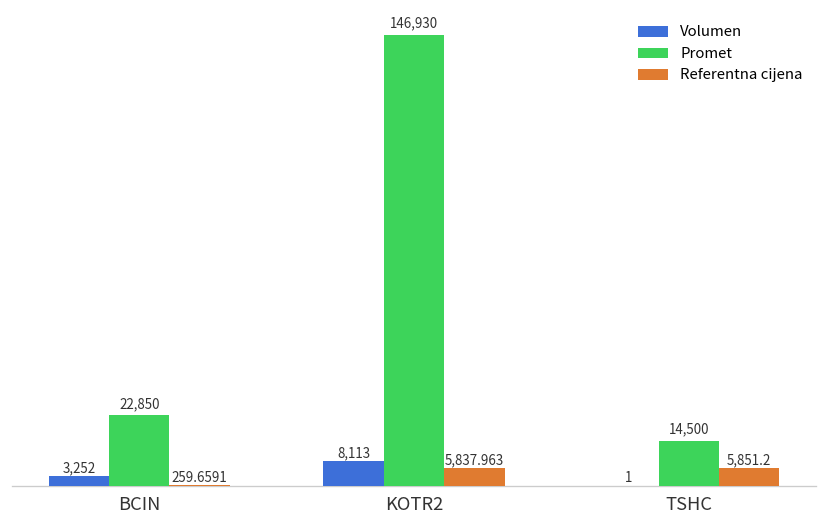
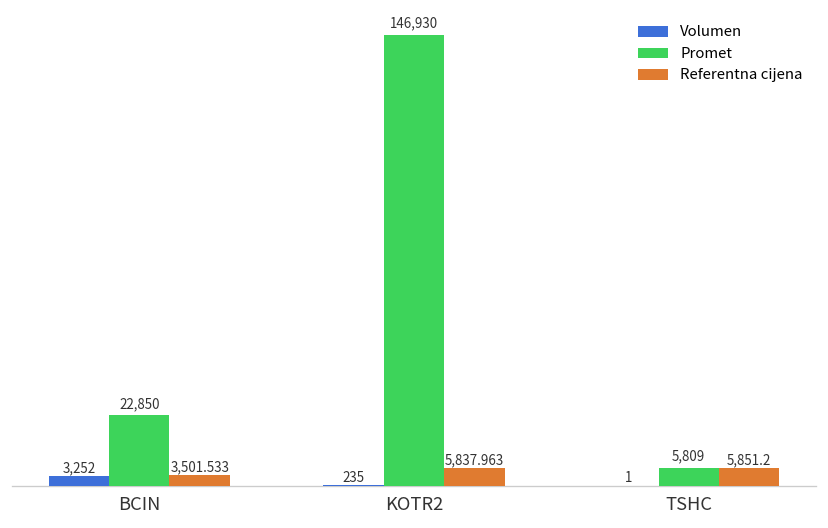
  {
    "Volumen": {
      "BCIN": "3,252",
-     "KOTR2": "8,113",
+     "KOTR2": "235",
      "TSHC": "1"
    },
    "Promet": {
      "BCIN": "22,850",
      "KOTR2": "146,930",
-     "TSHC": "14,500"
+     "TSHC": "5,809"
    },
    "Referentna cijena": {
-     "BCIN": "259.6591",
+     "BCIN": "3,501.533",
      "KOTR2": "5,837.963",
      "TSHC": "5,851.2"
    }
  }
